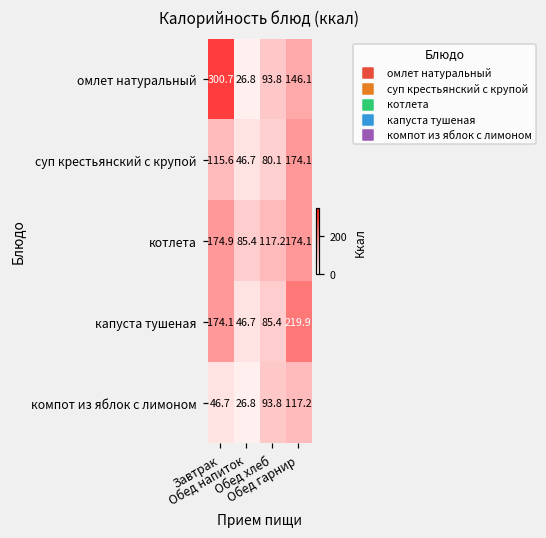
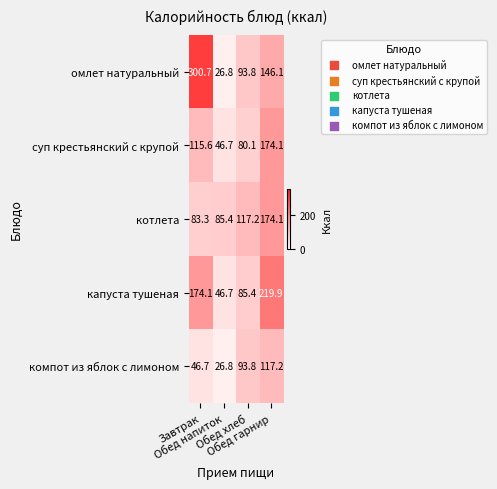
  {
    "омлет натуральный": {
      "Завтрак": 300.7,
      "Обед напиток": 26.8,
      "Обед хлеб": 93.8,
      "Обед гарнир": 146.1
    },
    "суп крестьянский с крупой": {
      "Завтрак": 115.6,
      "Обед напиток": 46.7,
      "Обед хлеб": 80.1,
      "Обед гарнир": 174.1
    },
    "котлета": {
-     "Завтрак": 174.9,
+     "Завтрак": 83.3,
      "Обед напиток": 85.4,
      "Обед хлеб": 117.2,
      "Обед гарнир": 174.1
    },
    "капуста тушеная": {
      "Завтрак": 174.1,
      "Обед напиток": 46.7,
      "Обед хлеб": 85.4,
      "Обед гарнир": 219.9
    },
    "компот из яблок с лимоном": {
      "Завтрак": 46.7,
      "Обед напиток": 26.8,
      "Обед хлеб": 93.8,
      "Обед гарнир": 117.2
    }
  }
